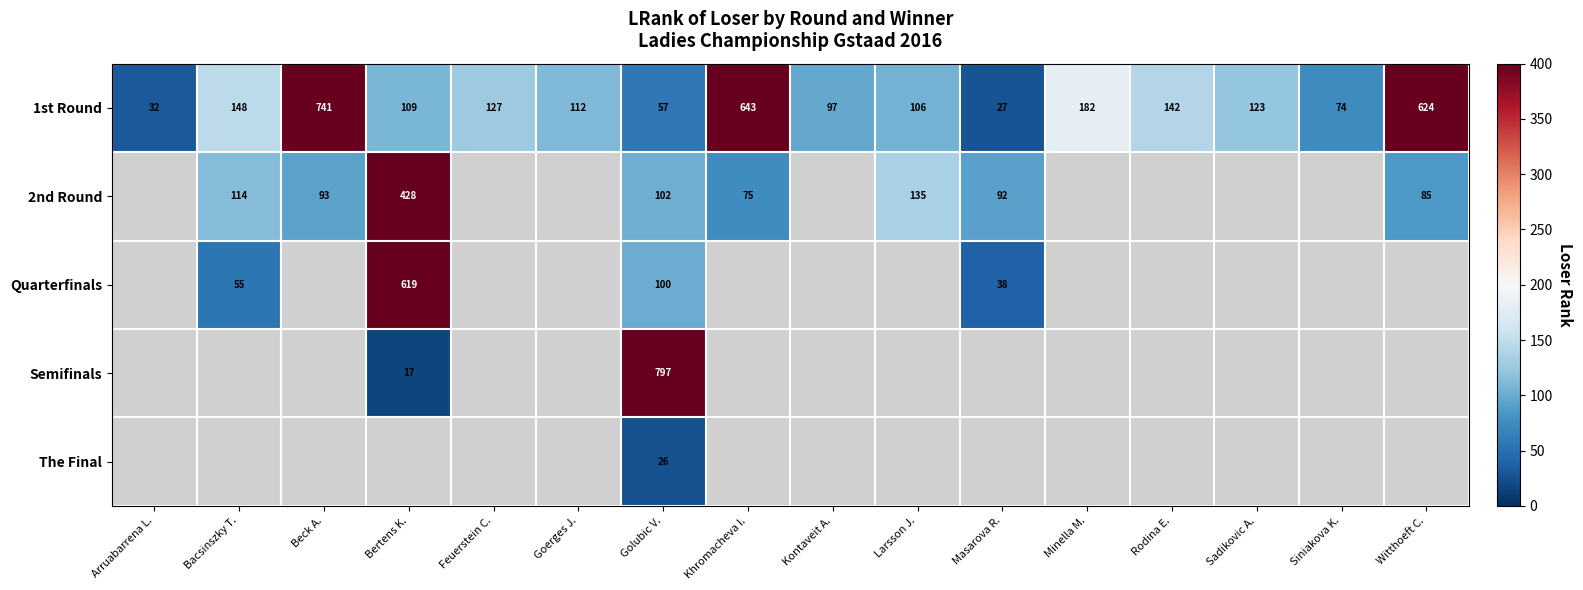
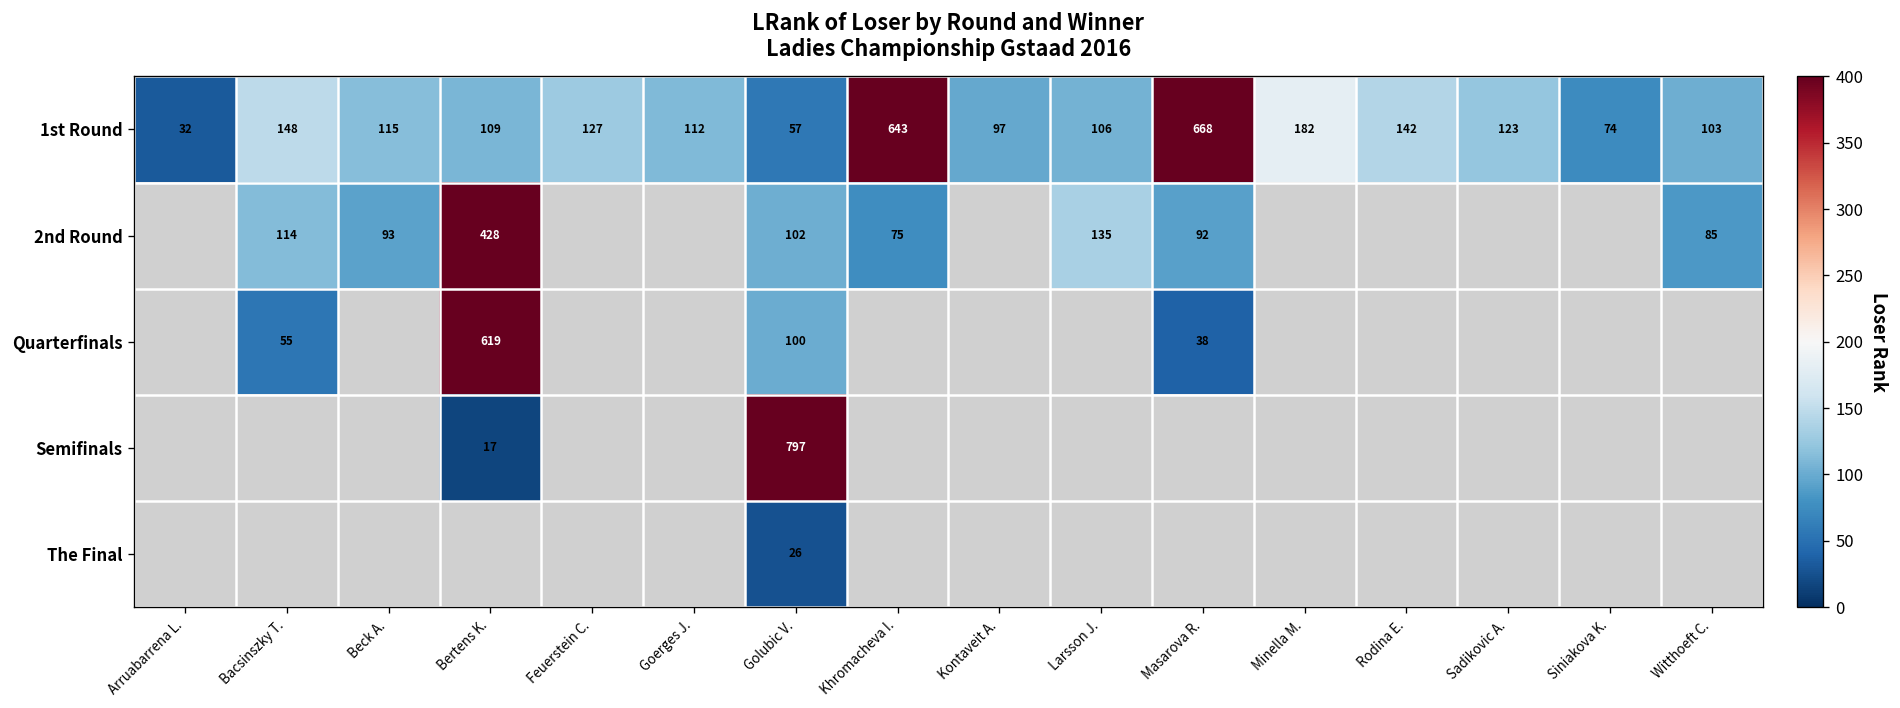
  {
    "1st Round": {
      "Arruabarrena L.": 32,
      "Bacsinszky T.": 148,
-     "Beck A.": 741,
+     "Beck A.": 115,
      "Bertens K.": 109,
      "Feuerstein C.": 127,
      "Goerges J.": 112,
      "Golubic V.": 57,
      "Khromacheva I.": 643,
      "Kontaveit A.": 97,
      "Larsson J.": 106,
-     "Masarova R.": 27,
+     "Masarova R.": 668,
      "Minella M.": 182,
      "Rodina E.": 142,
      "Sadikovic A.": 123,
      "Siniakova K.": 74,
-     "Witthoeft C.": 624
+     "Witthoeft C.": 103
    },
    "2nd Round": {
      "Bacsinszky T.": 114,
      "Beck A.": 93,
      "Bertens K.": 428,
      "Golubic V.": 102,
      "Khromacheva I.": 75,
      "Larsson J.": 135,
      "Masarova R.": 92,
      "Witthoeft C.": 85
    },
    "Quarterfinals": {
      "Bacsinszky T.": 55,
      "Bertens K.": 619,
      "Golubic V.": 100,
      "Masarova R.": 38
    },
    "Semifinals": {
      "Bertens K.": 17,
      "Golubic V.": 797
    },
    "The Final": {
      "Golubic V.": 26
    }
  }
